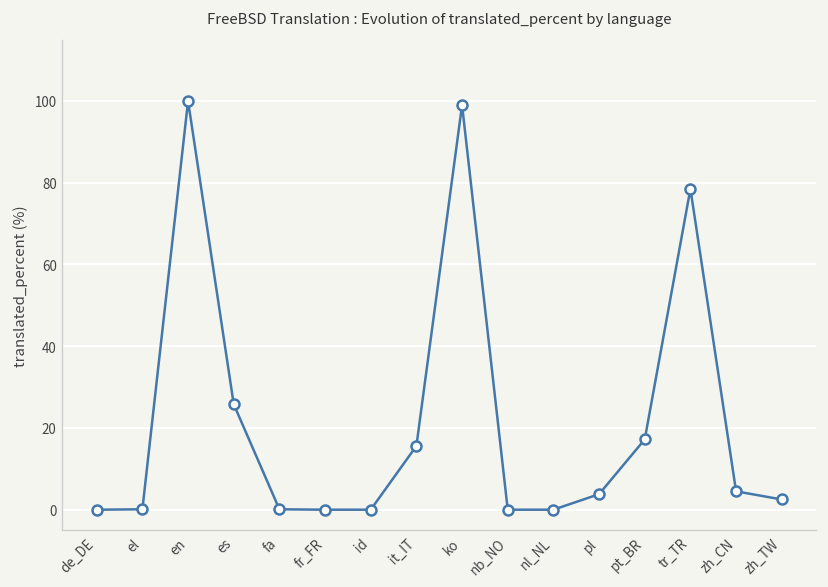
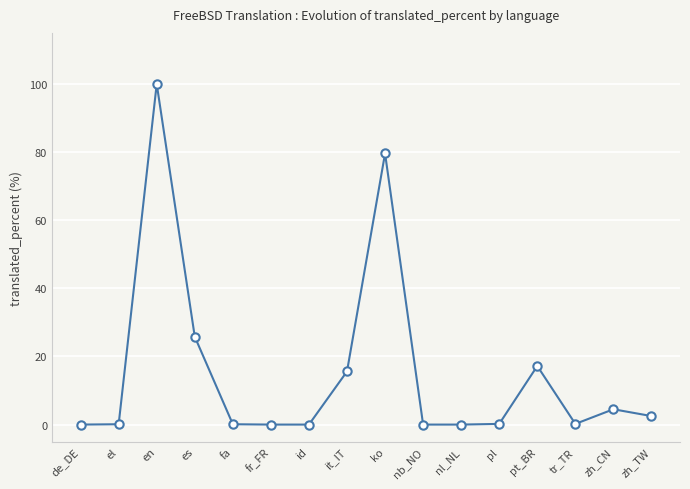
  {
    "de_DE": 0,
    "el": 0,
    "en": 100,
    "es": 26,
    "fa": 0,
    "fr_FR": 0,
    "id": 0,
    "it_IT": 16,
-   "ko": 99,
+   "ko": 80,
    "nb_NO": 0,
    "nl_NL": 0,
-   "pl": 4,
+   "pl": 0,
    "pt_BR": 17,
-   "tr_TR": 79,
+   "tr_TR": 0,
    "zh_CN": 5,
    "zh_TW": 3
  }
